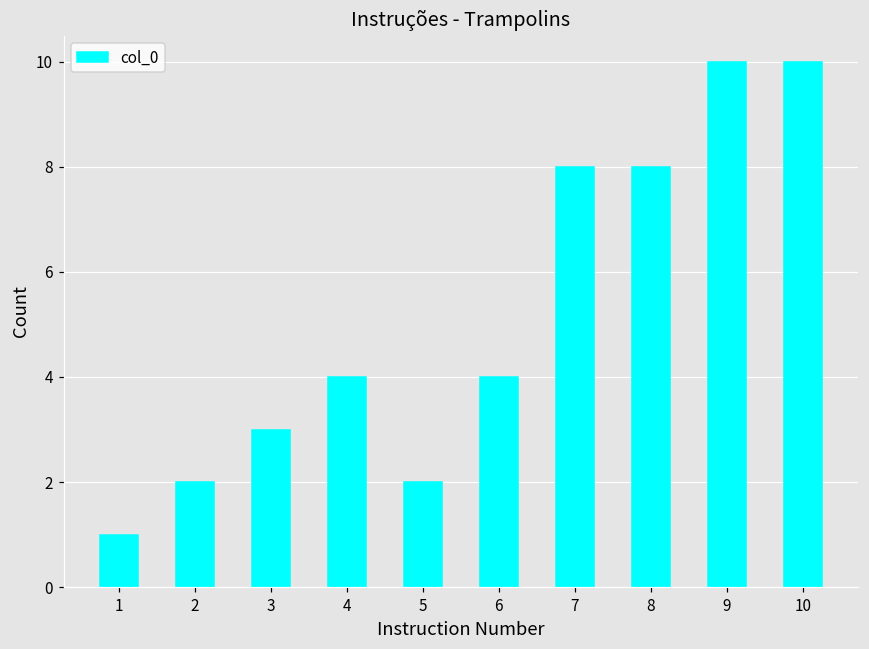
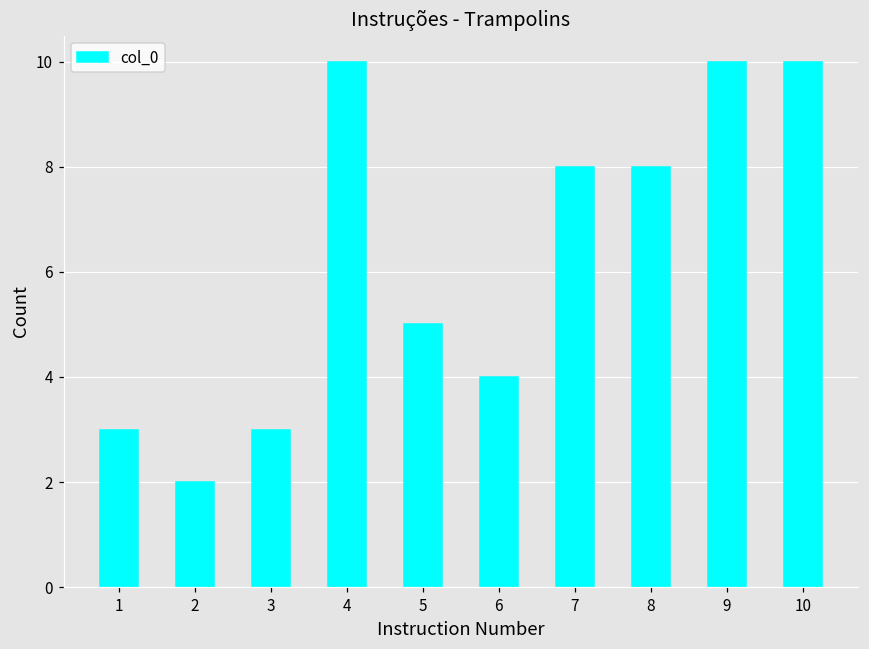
  {
-   "1": 1,
+   "1": 3,
    "2": 2,
    "3": 3,
-   "4": 4,
-   "5": 2,
+   "4": 10,
+   "5": 5,
    "6": 4,
    "7": 8,
    "8": 8,
    "9": 10,
    "10": 10
  }
